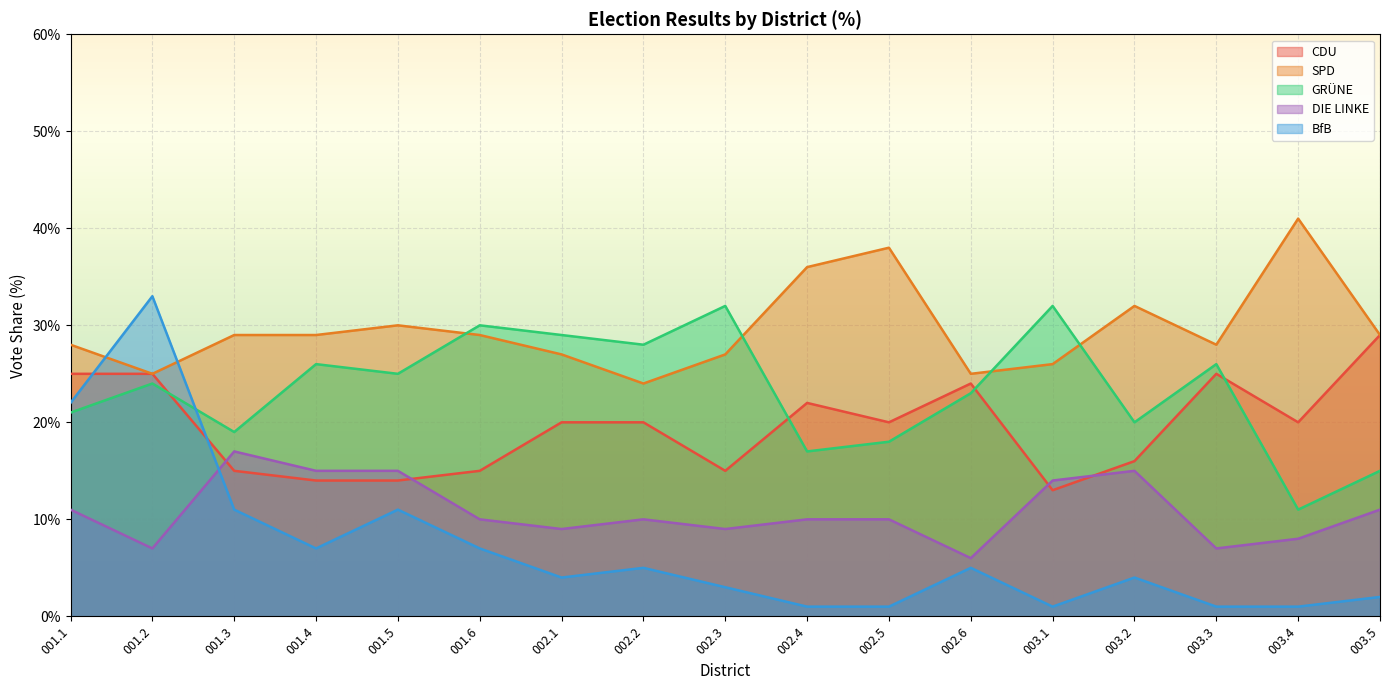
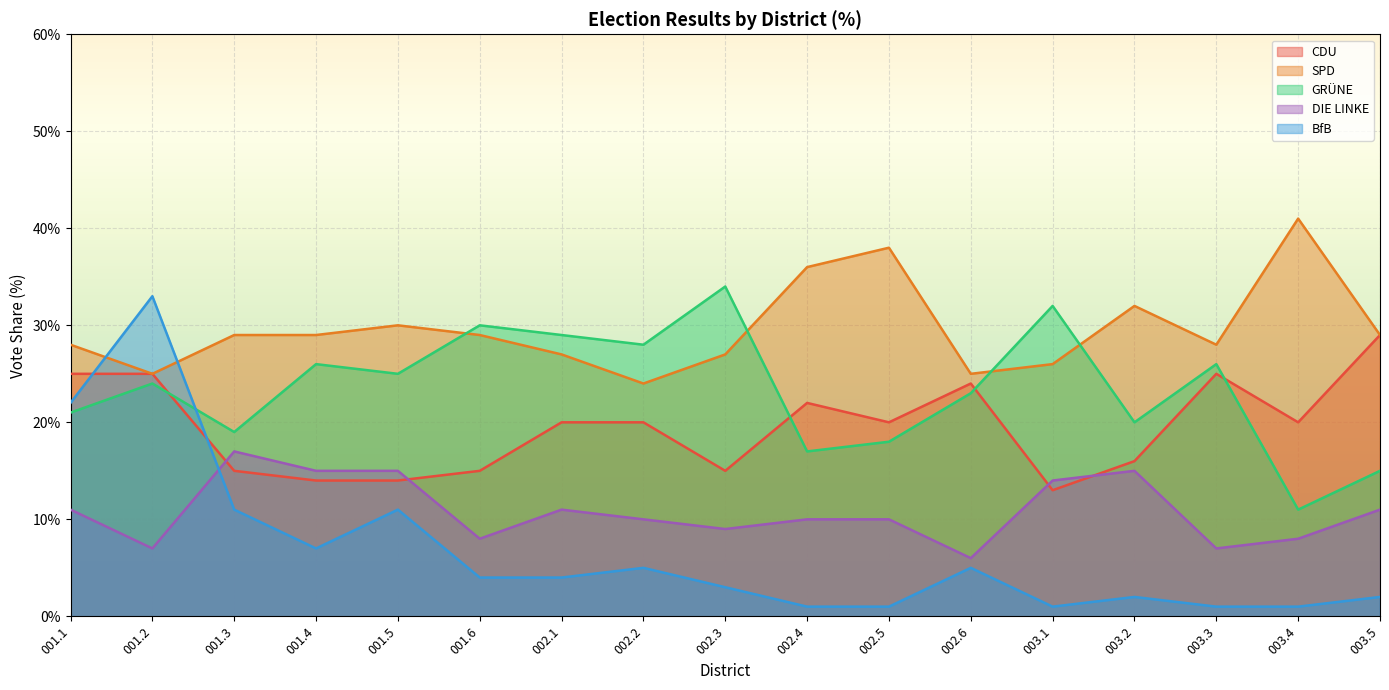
  {
    "GRÜNE": {
      "001.1": "21%",
      "001.2": "24%",
      "001.3": "19%",
      "001.4": "26%",
      "001.5": "25%",
      "001.6": "30%",
      "002.1": "29%",
      "002.2": "28%",
-     "002.3": "32%",
+     "002.3": "34%",
      "002.4": "17%",
      "002.5": "18%",
      "002.6": "23%",
      "003.1": "32%",
      "003.2": "20%",
      "003.3": "26%",
      "003.4": "11%",
      "003.5": "15%"
    },
    "DIE LINKE": {
      "001.1": "11%",
      "001.2": "7%",
      "001.3": "17%",
      "001.4": "15%",
      "001.5": "15%",
-     "001.6": "10%",
-     "002.1": "9%",
+     "001.6": "8%",
+     "002.1": "11%",
      "002.2": "10%",
      "002.3": "9%",
      "002.4": "10%",
      "002.5": "10%",
      "002.6": "6%",
      "003.1": "14%",
      "003.2": "15%",
      "003.3": "7%",
      "003.4": "8%",
      "003.5": "11%"
    },
    "BfB": {
      "001.1": "22%",
      "001.2": "33%",
      "001.3": "11%",
      "001.4": "7%",
      "001.5": "11%",
-     "001.6": "7%",
+     "001.6": "4%",
      "002.1": "4%",
      "002.2": "5%",
      "002.3": "3%",
      "002.4": "1%",
      "002.5": "1%",
      "002.6": "5%",
      "003.1": "1%",
-     "003.2": "4%",
+     "003.2": "2%",
      "003.3": "1%",
      "003.4": "1%",
      "003.5": "2%"
    }
  }
